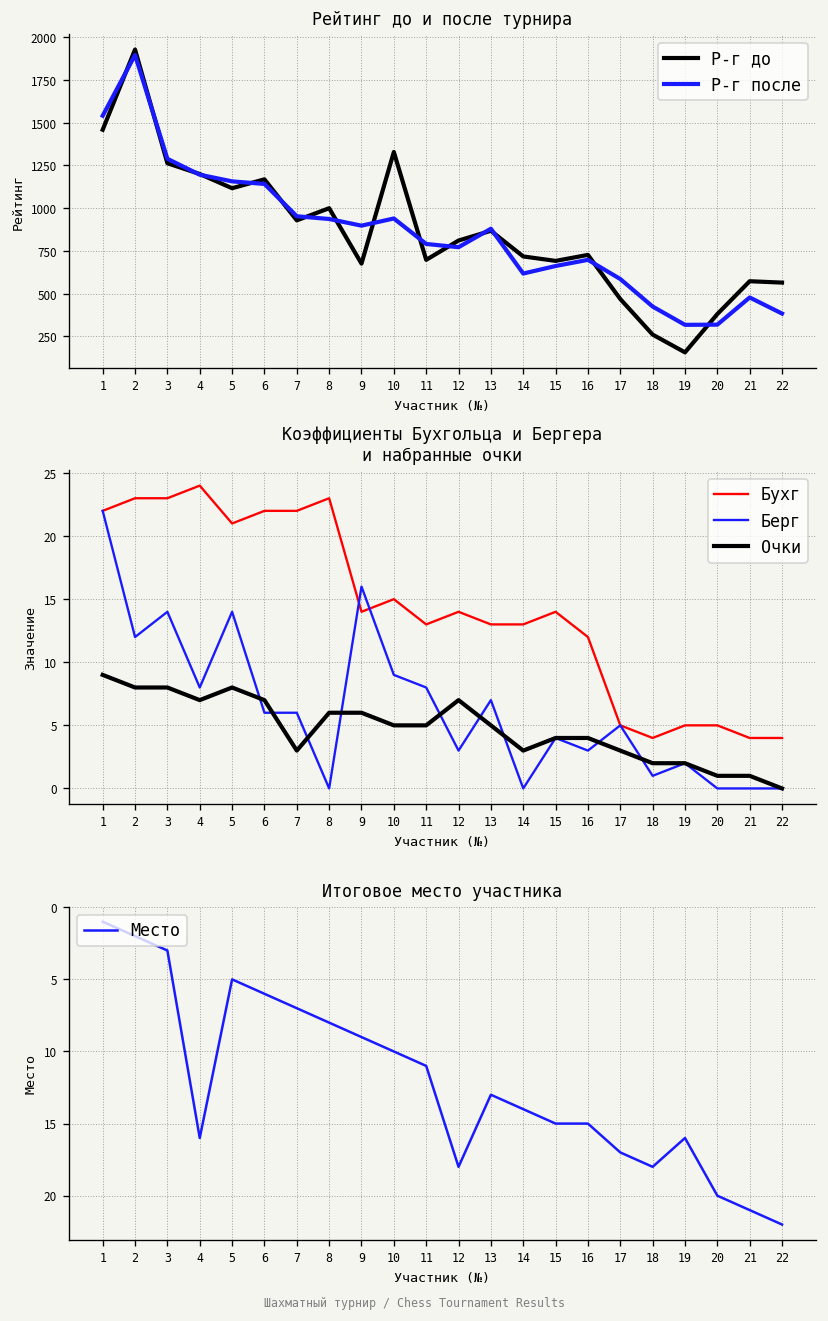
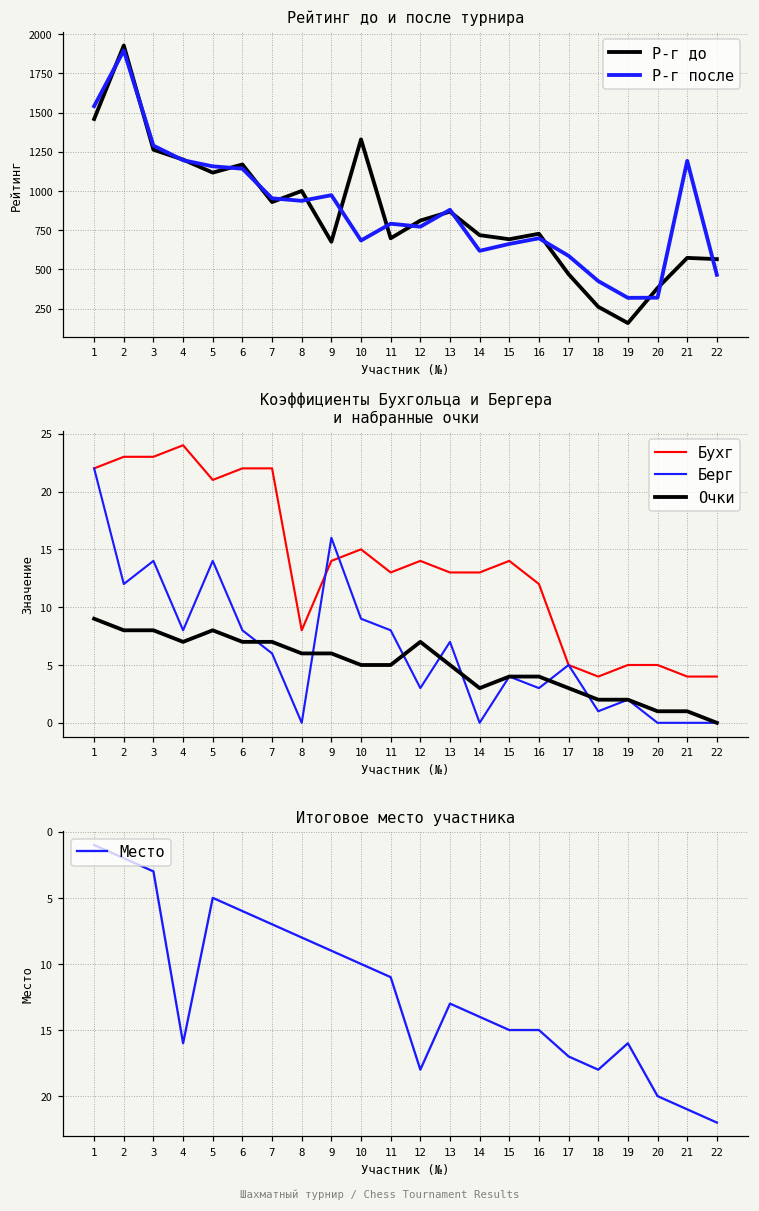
  {
    "Рейтинг до и после турнира": {
      "Р-г до": {
        "1": 1460,
        "2": 1930,
        "3": 1260,
        "5": 1120,
        "6": 1170,
        "7": 930,
        "8": 1000,
        "9": 680,
        "10": 1330,
        "11": 700,
        "12": 810,
        "14": 720,
        "15": 690,
        "16": 730,
        "17": 470,
        "18": 260,
        "19": 160,
        "20": 380,
        "21": 570,
        "22": 570
      },
      "Р-г после": {
        "1": 1540,
        "2": 1900,
        "3": 1290,
        "5": 1160,
        "6": 1140,
        "7": 950,
        "8": 940,
-       "9": 900,
-       "10": 940,
+       "9": 970,
+       "10": 680,
        "11": 790,
        "12": 770,
        "14": 620,
        "15": 660,
        "16": 700,
        "17": 590,
        "18": 430,
        "19": 320,
        "20": 320,
-       "21": 480,
-       "22": 380
+       "21": 1190,
+       "22": 470
      }
    },
    "Коэффициенты Бухгольца и Бергера и набранные очки": {
      "Бухг": {
        "2": 23,
        "3": 23,
        "4": 24,
        "5": 21,
        "6": 22,
        "7": 22,
-       "8": 23,
+       "8": 8,
        "9": 14,
        "10": 15,
        "11": 13,
        "12": 14,
        "13": 13,
        "14": 13,
        "15": 14,
        "16": 12,
        "18": 4,
        "19": 5,
        "20": 5,
        "21": 4,
        "22": 4
      },
      "Берг": {
        "2": 12,
        "3": 14,
        "4": 8,
        "5": 14,
-       "6": 6,
+       "6": 8,
        "7": 6,
        "8": 0,
        "9": 16,
        "10": 9,
        "11": 8,
        "12": 3,
        "13": 7,
        "14": 0,
        "16": 3,
        "18": 1,
        "20": 0,
        "21": 0
      },
      "Очки": {
        "1": 9,
        "2": 8,
        "3": 8,
        "4": 7,
        "5": 8,
        "6": 7,
-       "7": 3,
+       "7": 7,
        "8": 6,
        "9": 6,
        "10": 5,
        "11": 5,
        "12": 7,
        "13": 5,
        "14": 3,
        "16": 4,
        "17": 3,
        "18": 2,
        "20": 1,
        "21": 1
      }
    },
    "Итоговое место участника": {
      "3": 3.0,
      "4": 16.0,
      "5": 5.0,
      "6": 6.0,
      "7": 7.0,
      "8": 8.0,
      "9": 9.0,
      "10": 10.0,
      "11": 11.0,
      "12": 18.0,
      "13": 13.0,
      "14": 14.0,
      "15": 15.0,
      "16": 15.0,
      "17": 17.0,
      "18": 18.0,
      "19": 16.0,
      "20": 20.0,
      "21": 21.0,
      "22": 22.0
    }
  }
